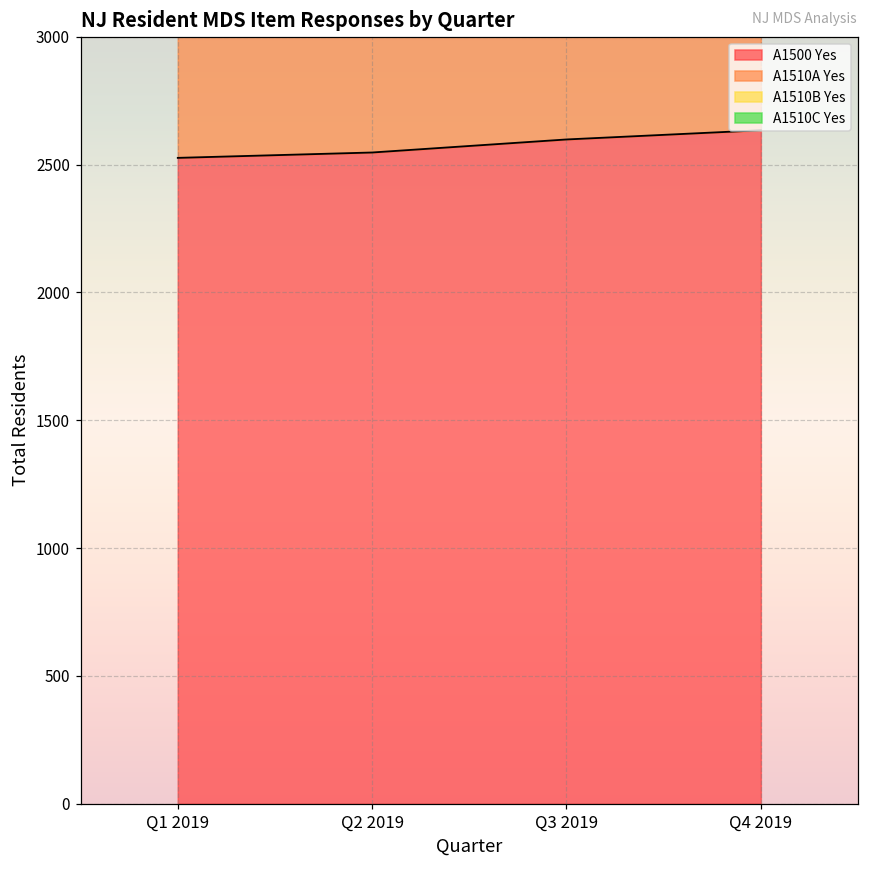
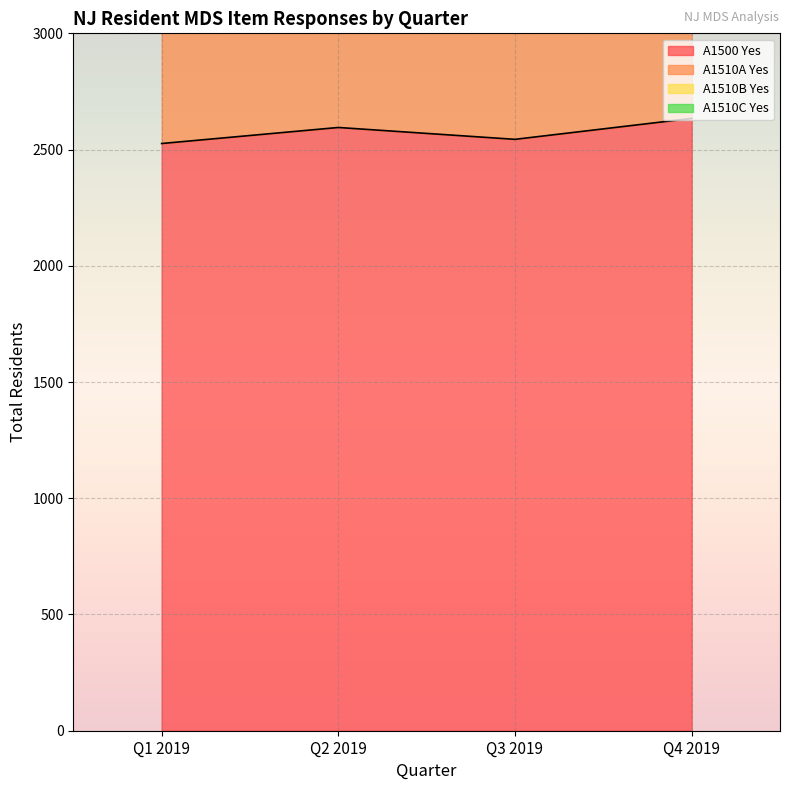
  {
    "A1500 Yes": {
      "Q1 2019": 2530,
-     "Q2 2019": 2550,
-     "Q3 2019": 2600
+     "Q2 2019": 2600,
+     "Q3 2019": 2540
    }
  }
